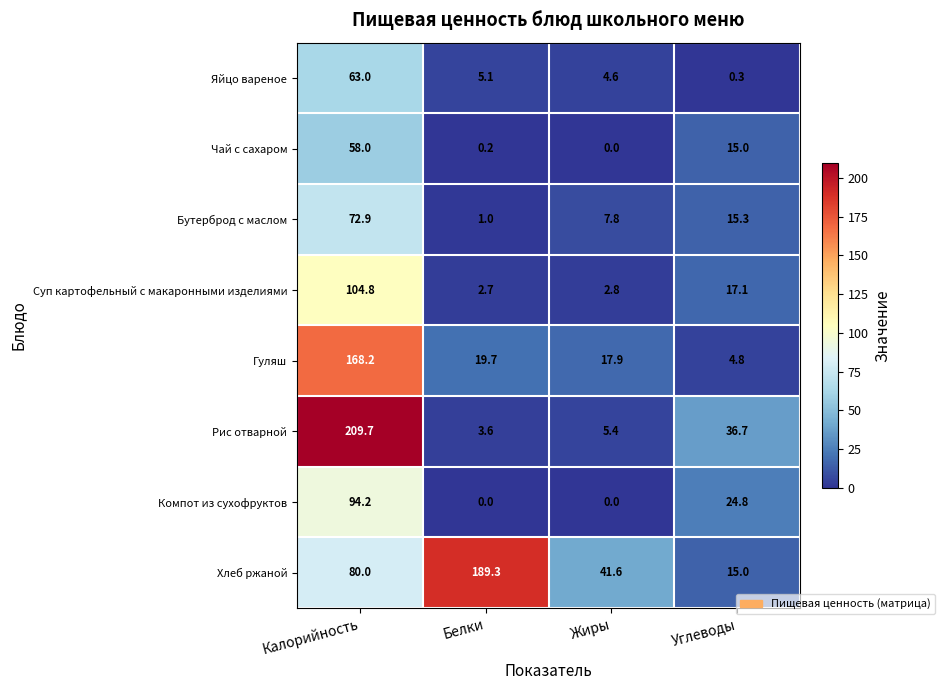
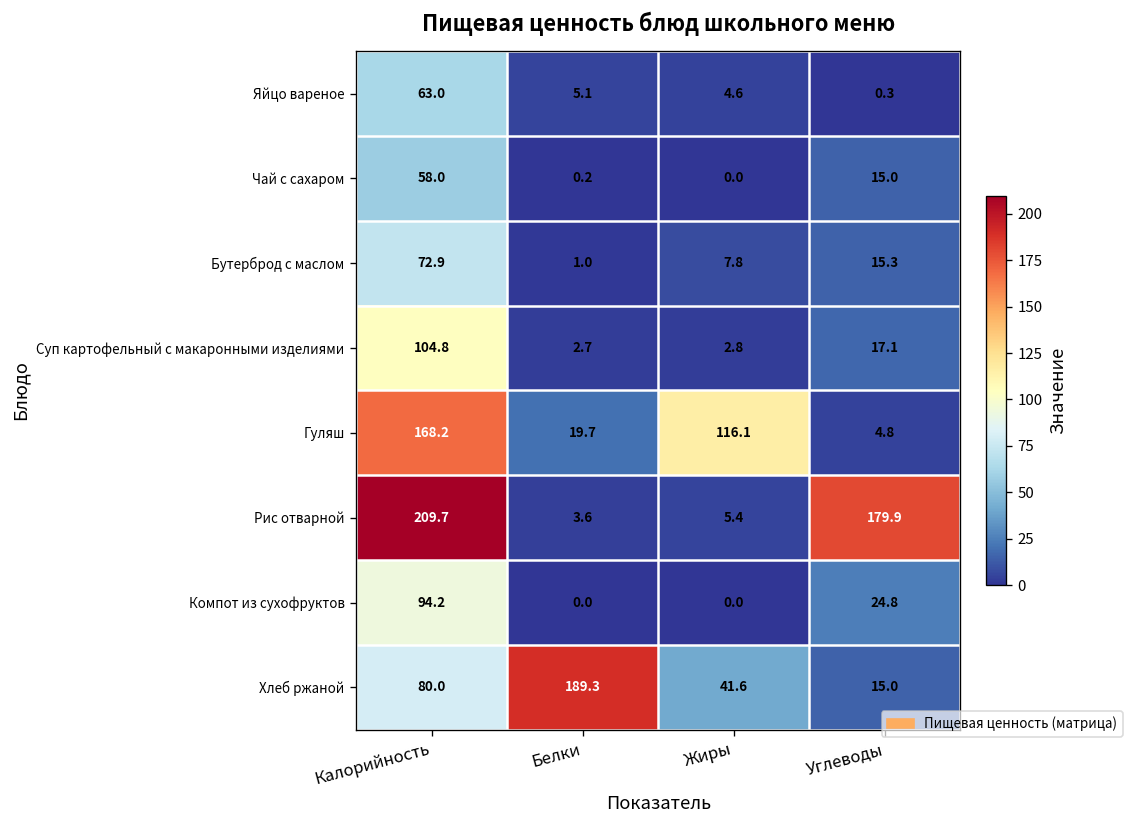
  {
    "Яйцо вареное": {
      "Калорийность": 63.0,
      "Белки": 5.1,
      "Жиры": 4.6,
      "Углеводы": 0.3
    },
    "Чай с сахаром": {
      "Калорийность": 58.0,
      "Белки": 0.2,
      "Жиры": 0.0,
      "Углеводы": 15.0
    },
    "Бутерброд с маслом": {
      "Калорийность": 72.9,
      "Белки": 1.0,
      "Жиры": 7.8,
      "Углеводы": 15.3
    },
    "Суп картофельный с макаронными изделиями": {
      "Калорийность": 104.8,
      "Белки": 2.7,
      "Жиры": 2.8,
      "Углеводы": 17.1
    },
    "Гуляш": {
      "Калорийность": 168.2,
      "Белки": 19.7,
-     "Жиры": 17.9,
+     "Жиры": 116.1,
      "Углеводы": 4.8
    },
    "Рис отварной": {
      "Калорийность": 209.7,
      "Белки": 3.6,
      "Жиры": 5.4,
-     "Углеводы": 36.7
+     "Углеводы": 179.9
    },
    "Компот из сухофруктов": {
      "Калорийность": 94.2,
      "Белки": 0.0,
      "Жиры": 0.0,
      "Углеводы": 24.8
    },
    "Хлеб ржаной": {
      "Калорийность": 80.0,
      "Белки": 189.3,
      "Жиры": 41.6,
      "Углеводы": 15.0
    }
  }
